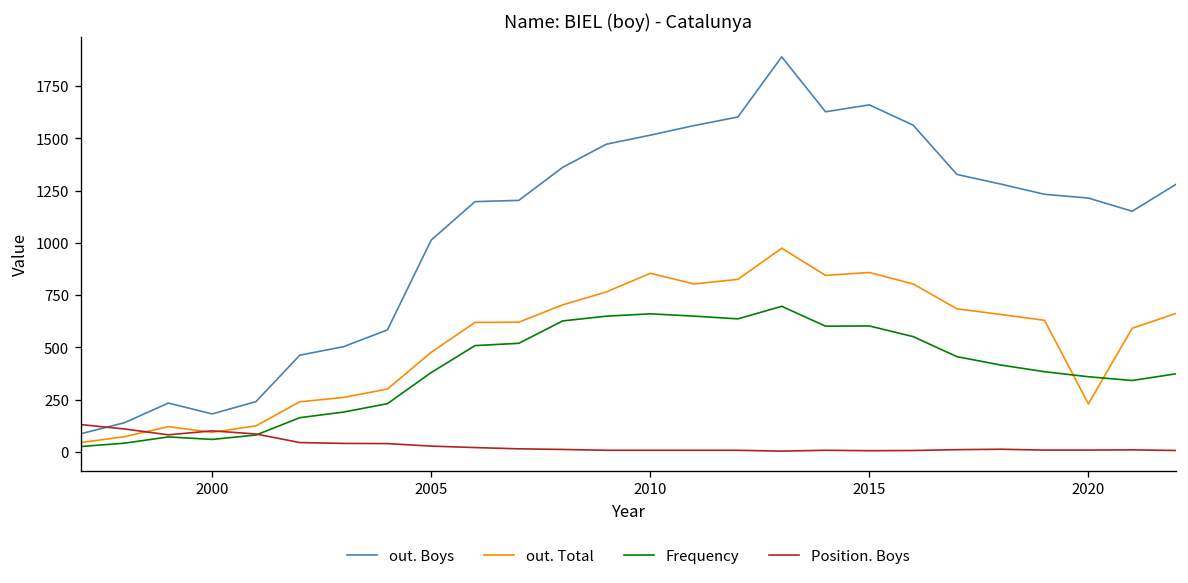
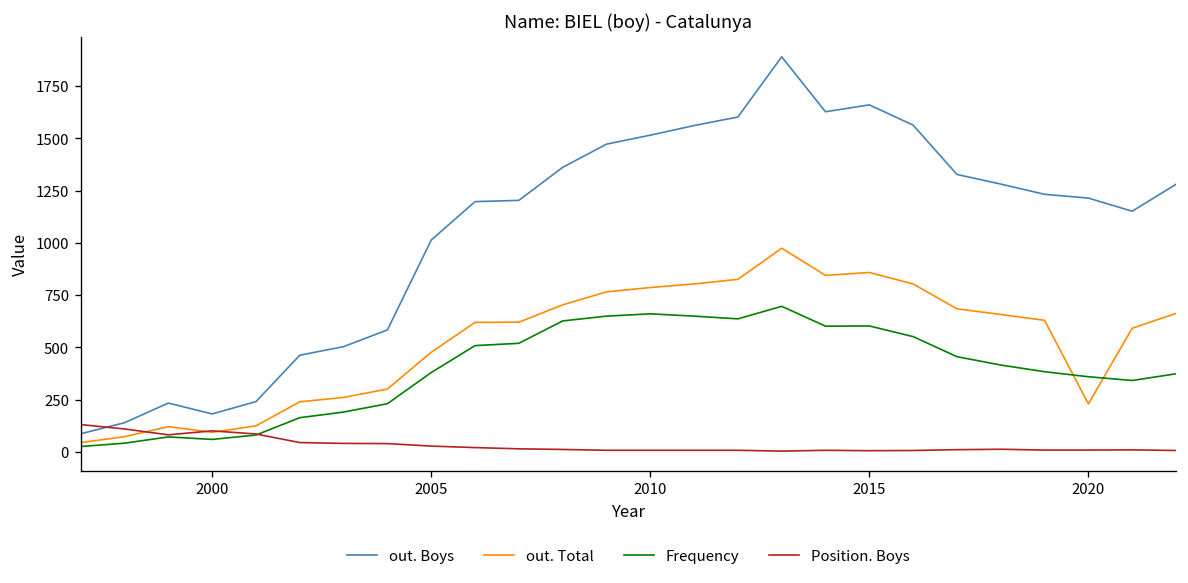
  {
    "out. Boys": {
      "2000": 180,
      "2005": 1010,
      "2010": 1520,
      "2015": 1660,
      "2020": 1210
    },
    "out. Total": {
      "2005": 480,
-     "2010": 850,
+     "2010": 790,
      "2015": 860,
      "2020": 230
    },
    "Frequency": {
      "2000": 60,
      "2005": 380,
      "2010": 660,
      "2015": 600,
      "2020": 360
    },
    "Position. Boys": {
      "2005": 30,
      "2010": 10,
      "2015": 10,
      "2020": 10
    }
  }
